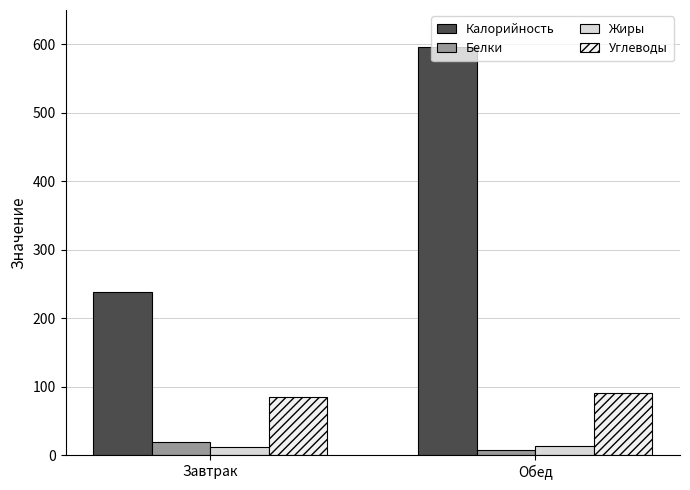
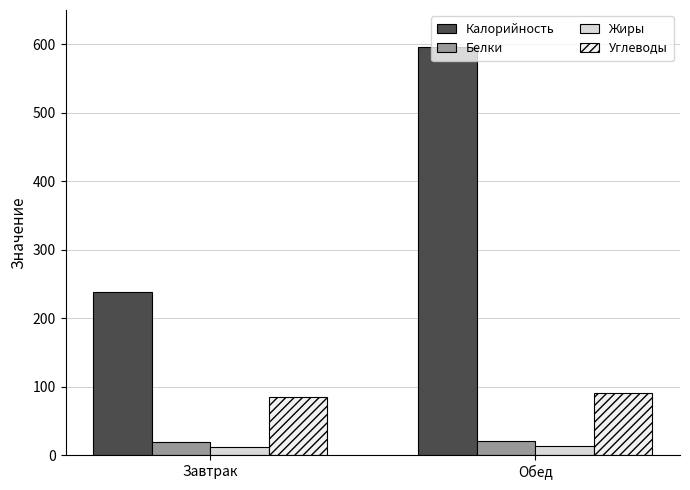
  {
    "Калорийность": {
      "Завтрак": 240
    },
    "Белки": {
      "Завтрак": 20,
-     "Обед": 10
+     "Обед": 20
    }
  }
